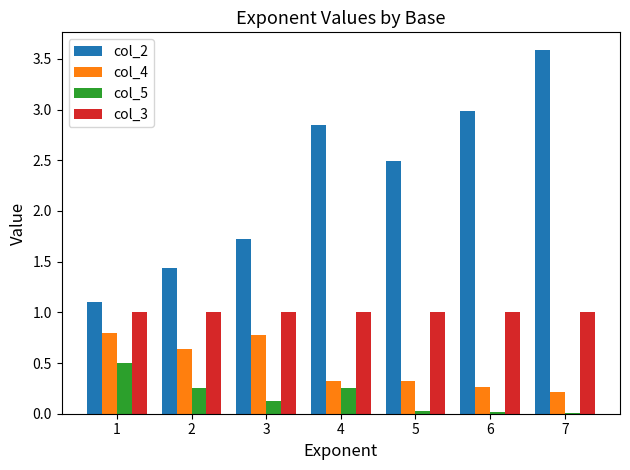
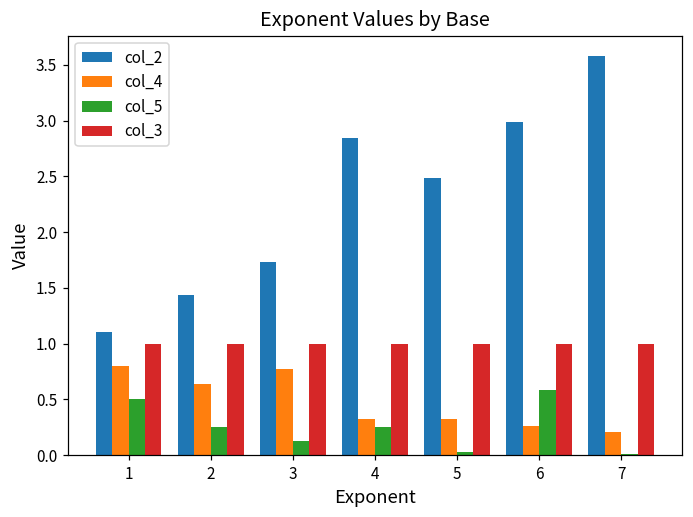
  {
    "col_2": {
      "1": 1.10,
      "2": 1.44,
      "3": 1.73,
      "4": 2.85,
      "5": 2.49,
      "6": 2.99,
      "7": 3.58
    },
    "col_4": {
      "1": 0.80,
      "2": 0.64,
      "3": 0.78,
      "4": 0.32,
      "5": 0.33,
      "6": 0.26,
      "7": 0.21
    },
    "col_5": {
      "1": 0.50,
      "2": 0.25,
      "3": 0.13,
      "4": 0.25,
      "5": 0.03,
-     "6": 0.02
+     "6": 0.58
    },
    "col_3": {
      "1": 1.00,
      "2": 1.00,
      "3": 1.00,
      "4": 1.00,
      "5": 1.00,
      "6": 1.00,
      "7": 1.00
    }
  }
